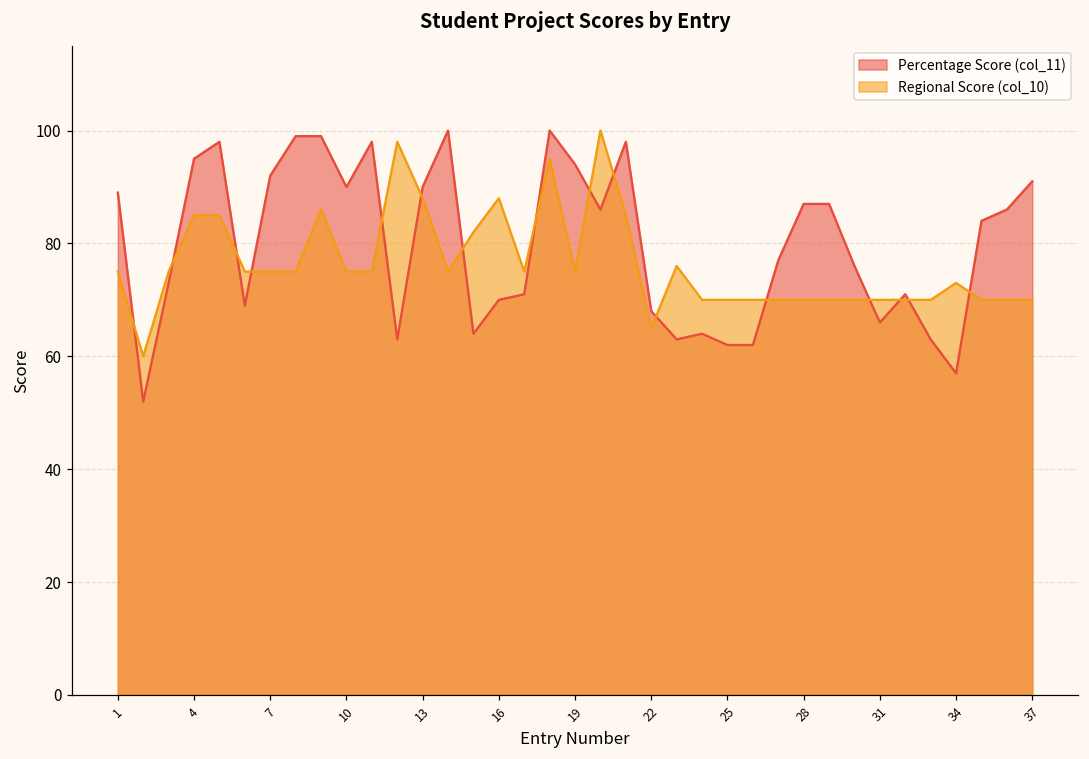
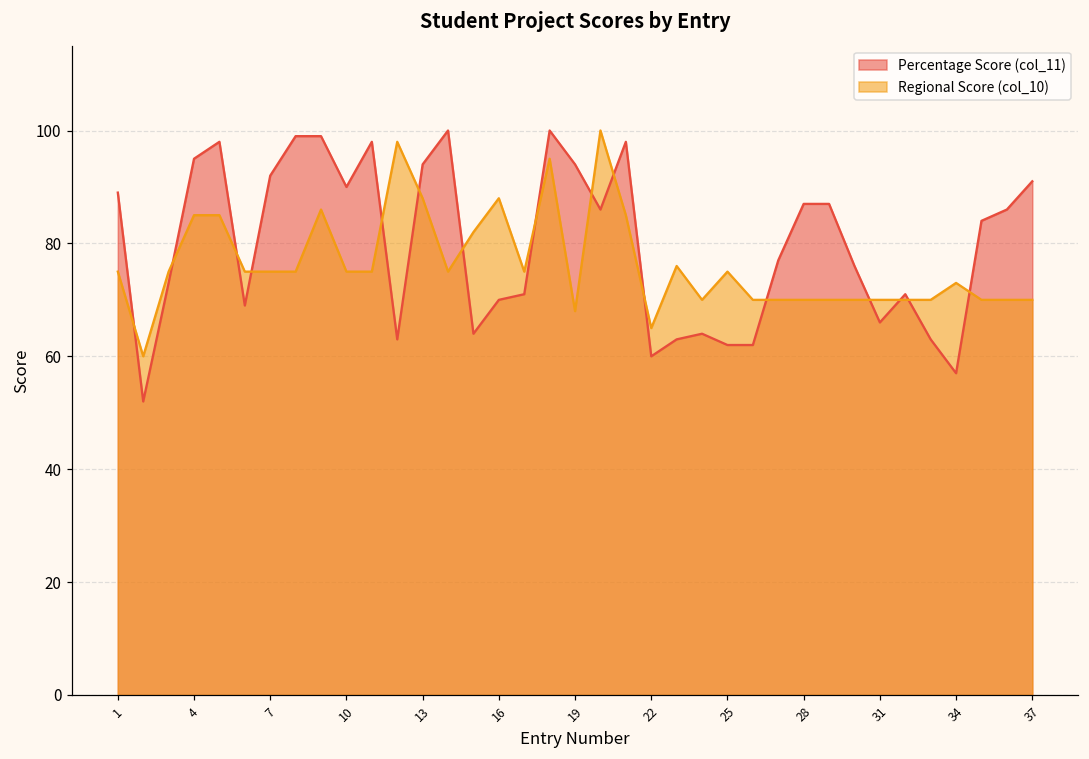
  {
    "Percentage Score (col_11)": {
      "1": 89,
      "4": 95,
      "7": 92,
      "10": 90,
-     "13": 90,
+     "13": 94,
      "16": 70,
      "19": 94,
-     "22": 68,
+     "22": 60,
      "25": 62,
      "28": 87,
      "31": 66,
      "34": 57,
      "37": 91
    },
    "Regional Score (col_10)": {
      "1": 75,
      "4": 85,
      "7": 75,
      "10": 75,
      "13": 88,
      "16": 88,
-     "19": 75,
+     "19": 68,
      "22": 65,
-     "25": 70,
+     "25": 75,
      "28": 70,
      "31": 70,
      "34": 73,
      "37": 70
    }
  }
